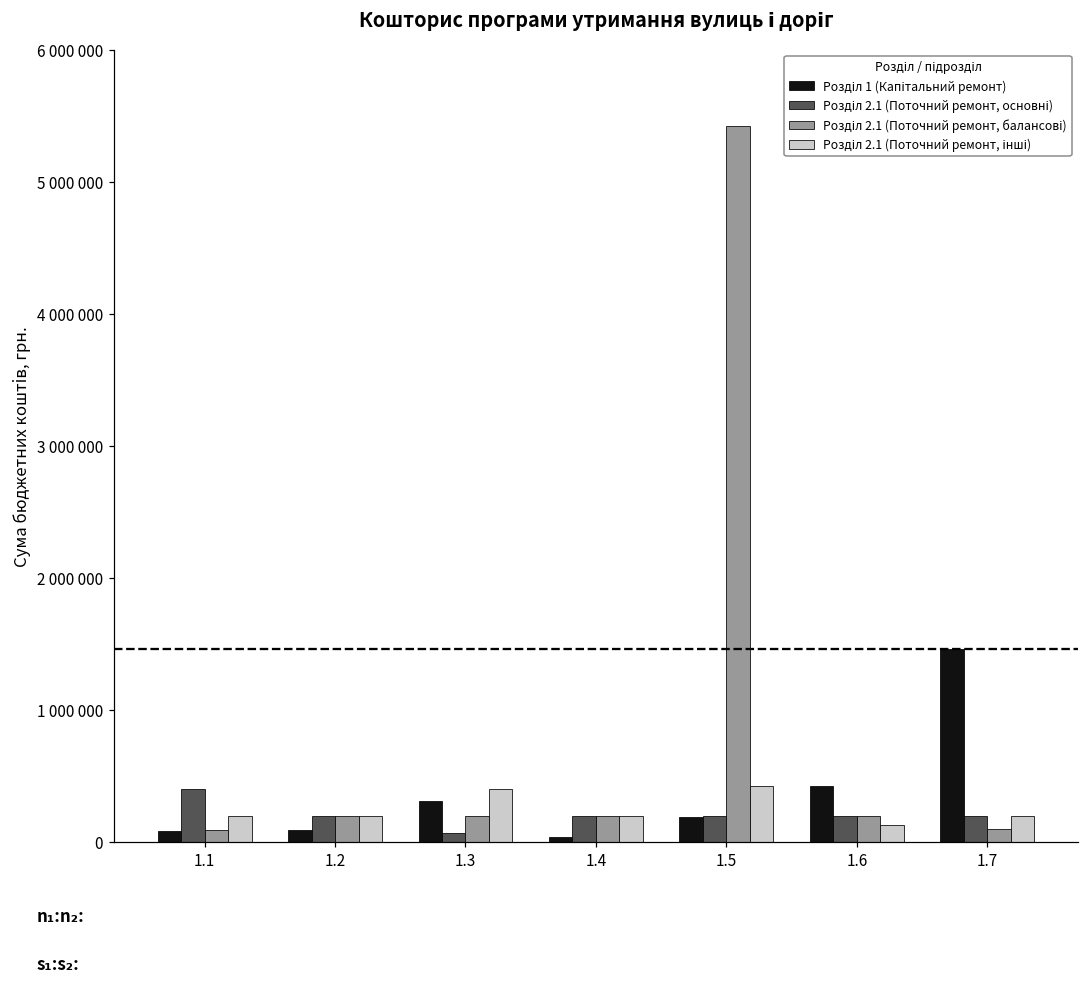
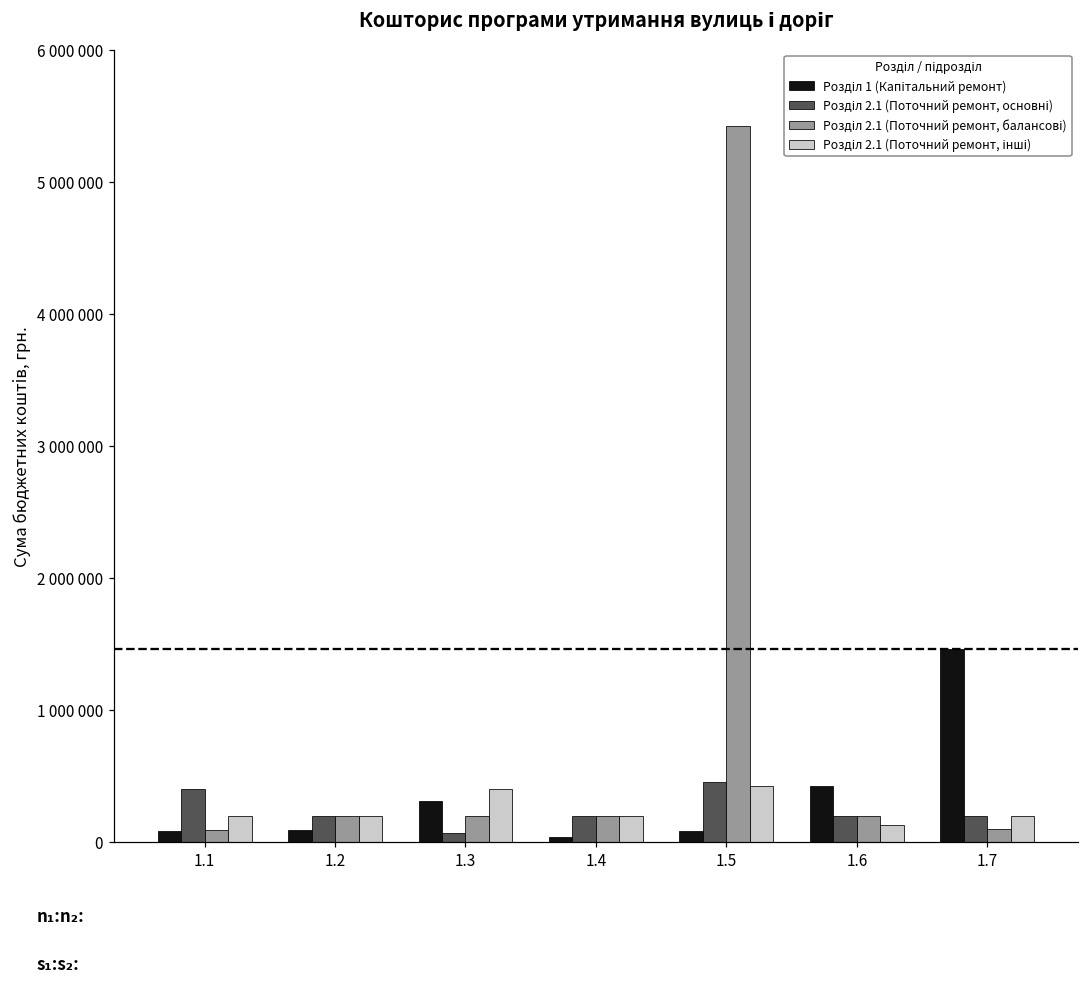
  {
    "Розділ 1 (Капітальний ремонт)": {
      "1.1": 80000,
      "1.2": 90000,
      "1.3": 310000,
      "1.4": 40000,
-     "1.5": 190000,
+     "1.5": 80000,
      "1.6": 420000,
      "1.7": 1460000
    },
    "Розділ 2.1 (Поточний ремонт, основні)": {
      "1.1": 400000,
      "1.2": 200000,
      "1.3": 70000,
      "1.4": 200000,
-     "1.5": 200000,
+     "1.5": 450000,
      "1.6": 200000,
      "1.7": 200000
    },
    "Розділ 2.1 (Поточний ремонт, балансові)": {
      "1.1": 90000,
      "1.2": 200000,
      "1.3": 200000,
      "1.4": 200000,
      "1.5": 5420000,
      "1.6": 200000,
      "1.7": 100000
    },
    "Розділ 2.1 (Поточний ремонт, інші)": {
      "1.1": 200000,
      "1.2": 200000,
      "1.3": 400000,
      "1.4": 200000,
      "1.5": 420000,
      "1.6": 130000,
      "1.7": 200000
    }
  }
